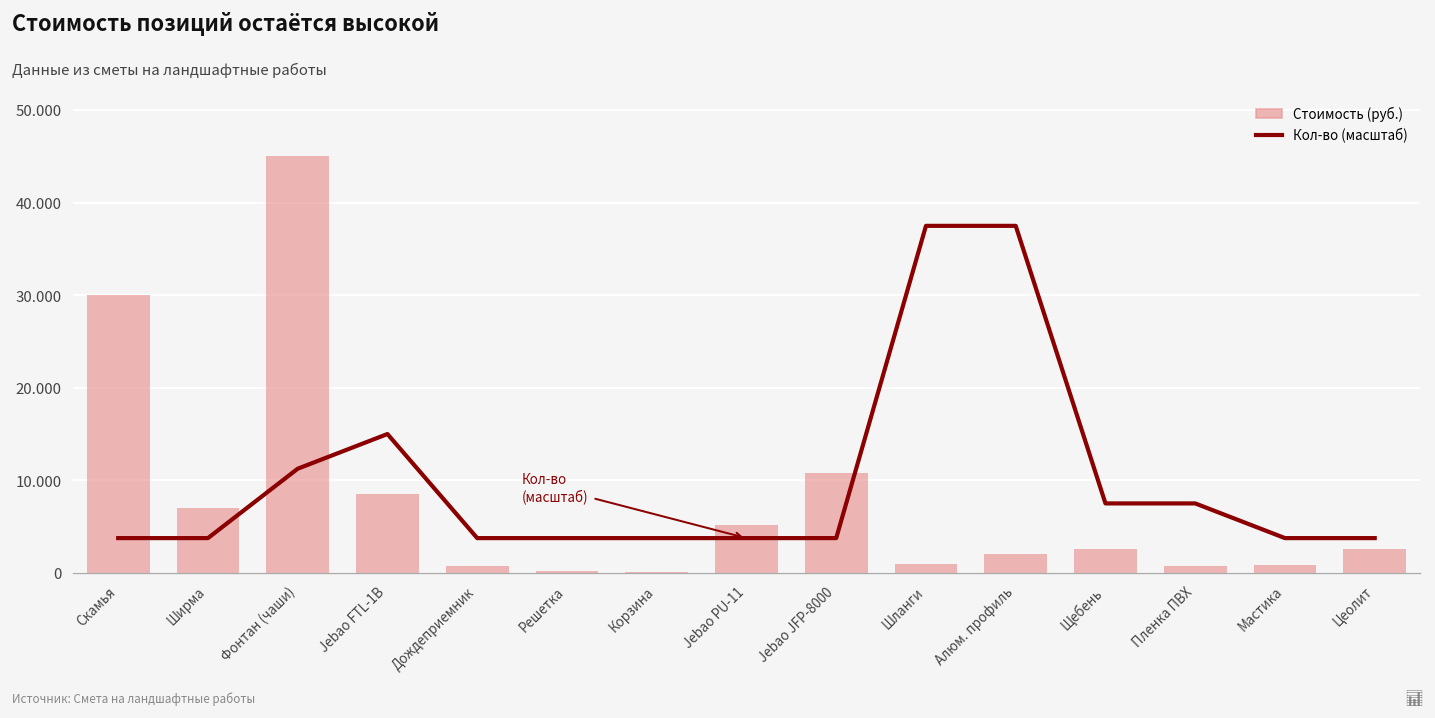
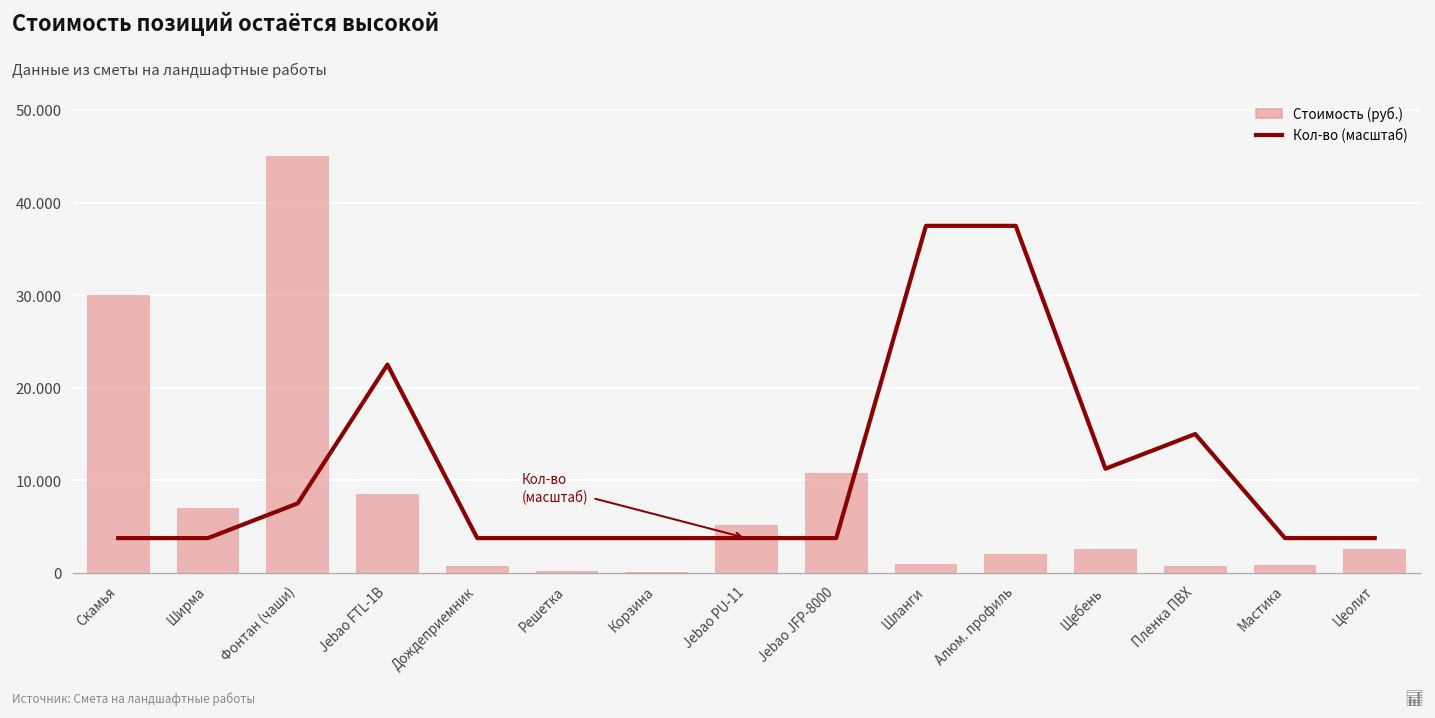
  {
    "Кол-во (масштаб)": {
      "Скамья": 4,
      "Ширма": 4,
-     "Фонтан (чаши)": 11,
-     "Jebao FTL-1B": 15,
+     "Фонтан (чаши)": 8,
+     "Jebao FTL-1B": 23,
      "Дождеприемник": 4,
      "Решетка": 4,
      "Корзина": 4,
      "Jebao PU-11": 4,
      "Jebao JFP-8000": 4,
      "Шланги": 38,
      "Алюм. профиль": 38,
-     "Щебень": 8,
-     "Пленка ПВХ": 8,
+     "Щебень": 11,
+     "Пленка ПВХ": 15,
      "Мастика": 4,
      "Цеолит": 4
    }
  }
